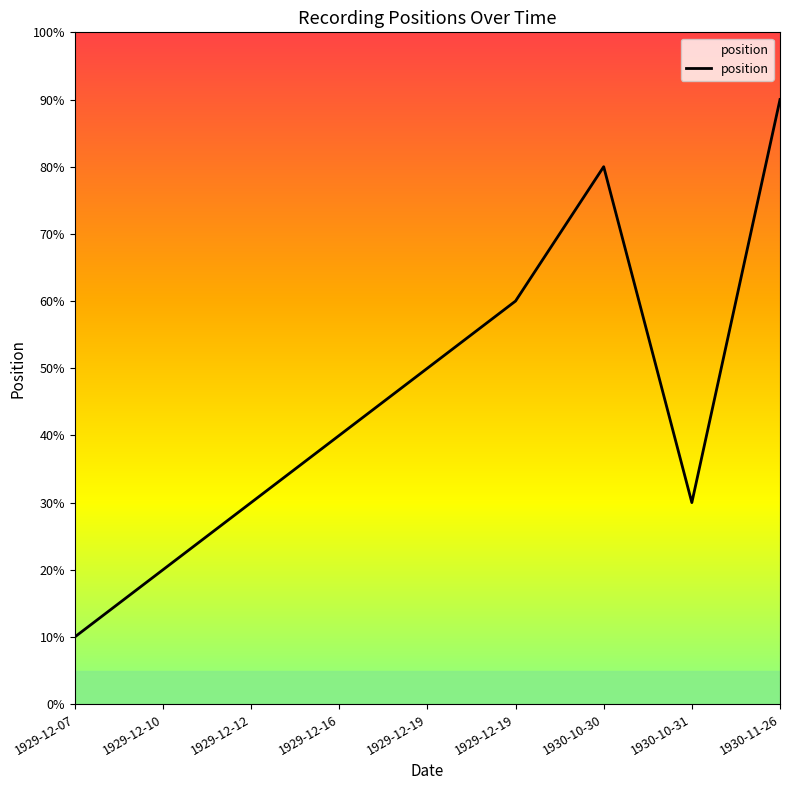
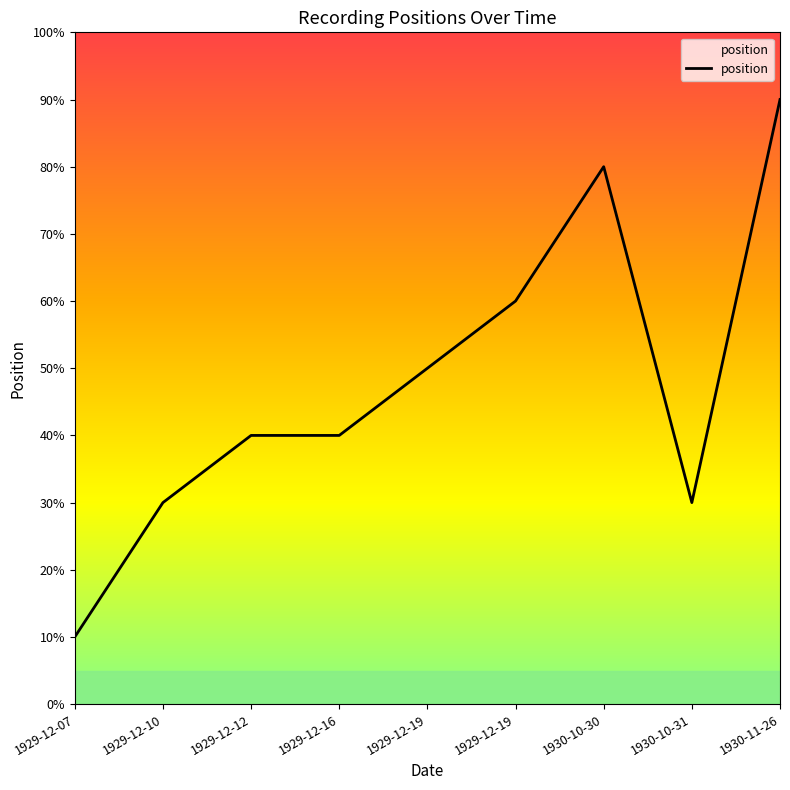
  {
    "1929-12-07": "10%",
-   "1929-12-10": "20%",
-   "1929-12-12": "30%",
+   "1929-12-10": "30%",
+   "1929-12-12": "40%",
    "1929-12-16": "40%",
    "1930-10-30": "80%",
    "1930-10-31": "30%",
    "1930-11-26": "90%"
  }
